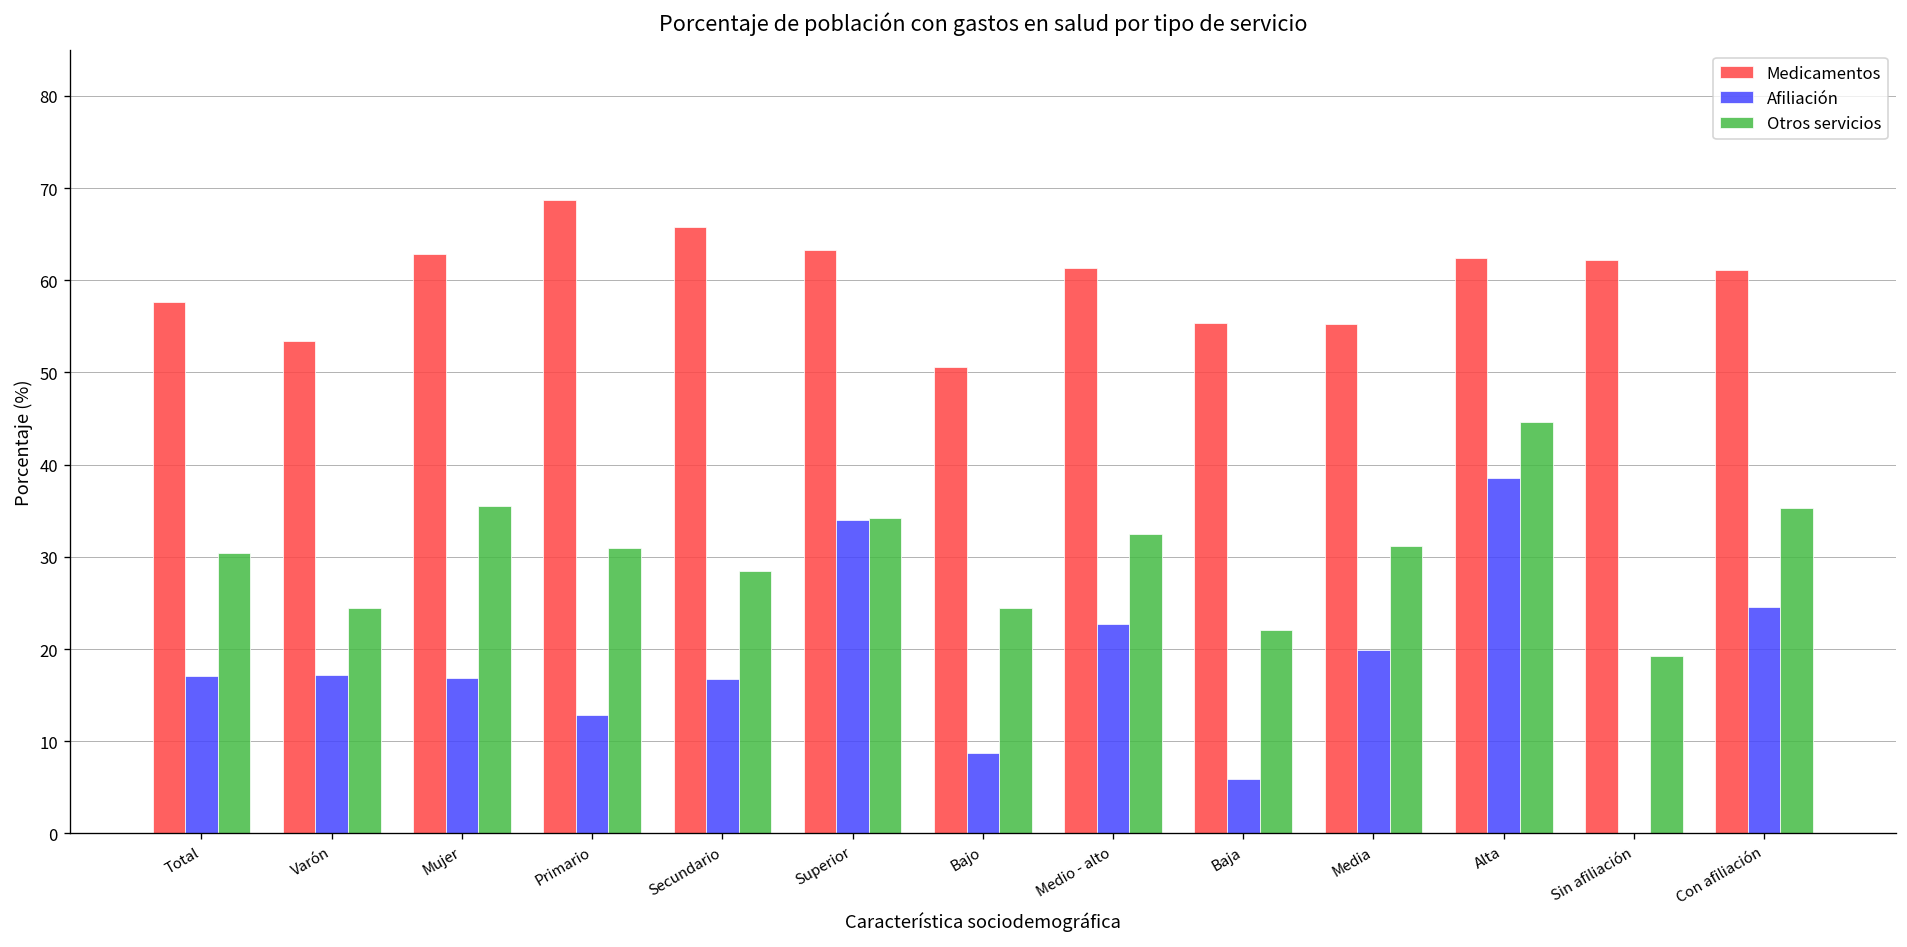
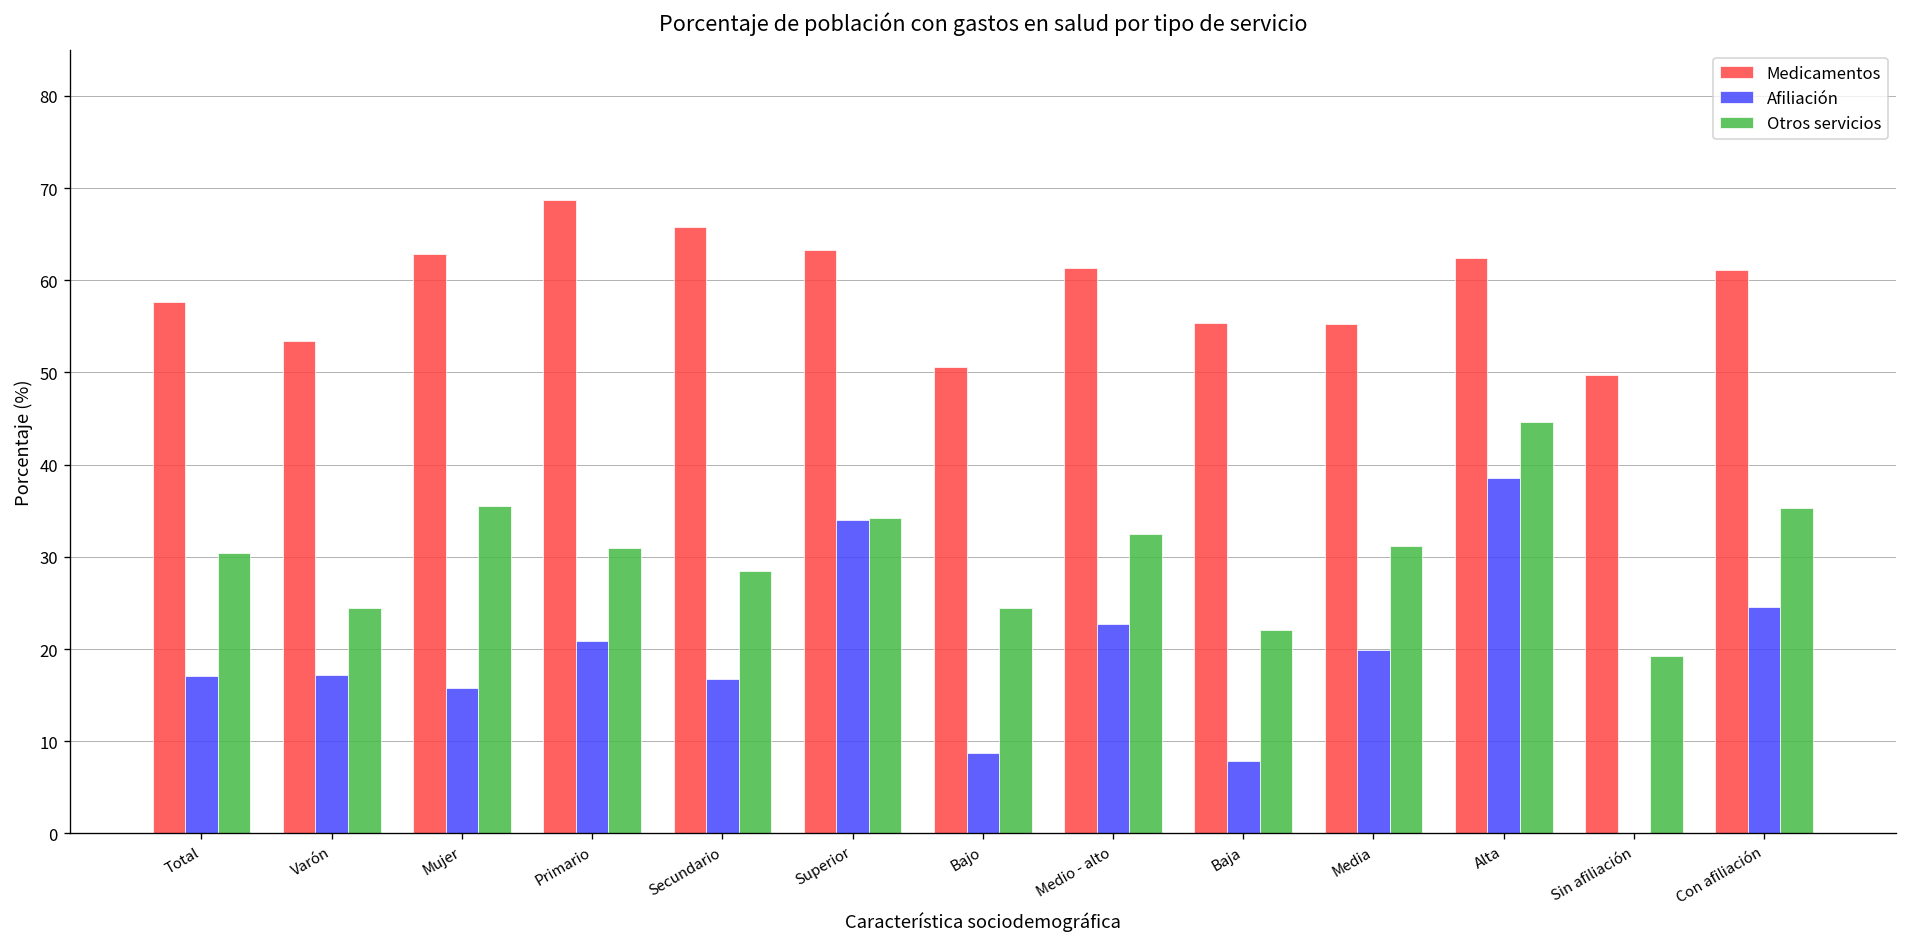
  {
    "Medicamentos": {
      "Total": 58,
      "Varón": 53,
      "Mujer": 63,
      "Primario": 69,
      "Secundario": 66,
      "Superior": 63,
      "Bajo": 51,
      "Medio - alto": 61,
      "Baja": 55,
      "Media": 55,
      "Alta": 62,
-     "Sin afiliación": 62,
+     "Sin afiliación": 50,
      "Con afiliación": 61
    },
    "Afiliación": {
      "Total": 17,
      "Varón": 17,
-     "Mujer": 17,
-     "Primario": 13,
+     "Mujer": 16,
+     "Primario": 21,
      "Secundario": 17,
      "Superior": 34,
      "Bajo": 9,
      "Medio - alto": 23,
-     "Baja": 6,
+     "Baja": 8,
      "Media": 20,
      "Alta": 39,
      "Sin afiliación": 0,
      "Con afiliación": 25
    },
    "Otros servicios": {
      "Total": 30,
      "Varón": 24,
      "Mujer": 36,
      "Primario": 31,
      "Secundario": 28,
      "Superior": 34,
      "Bajo": 24,
      "Medio - alto": 33,
      "Baja": 22,
      "Media": 31,
      "Alta": 45,
      "Sin afiliación": 19,
      "Con afiliación": 35
    }
  }
